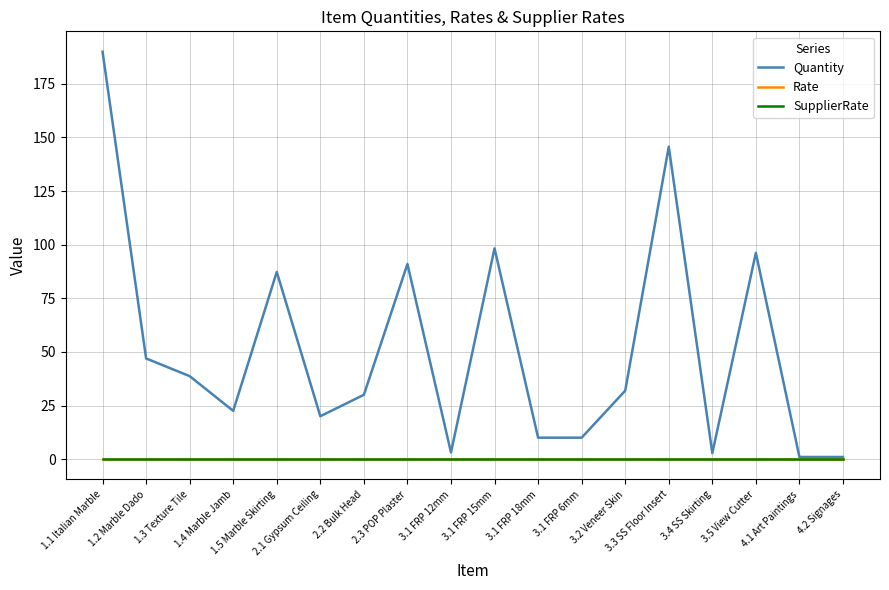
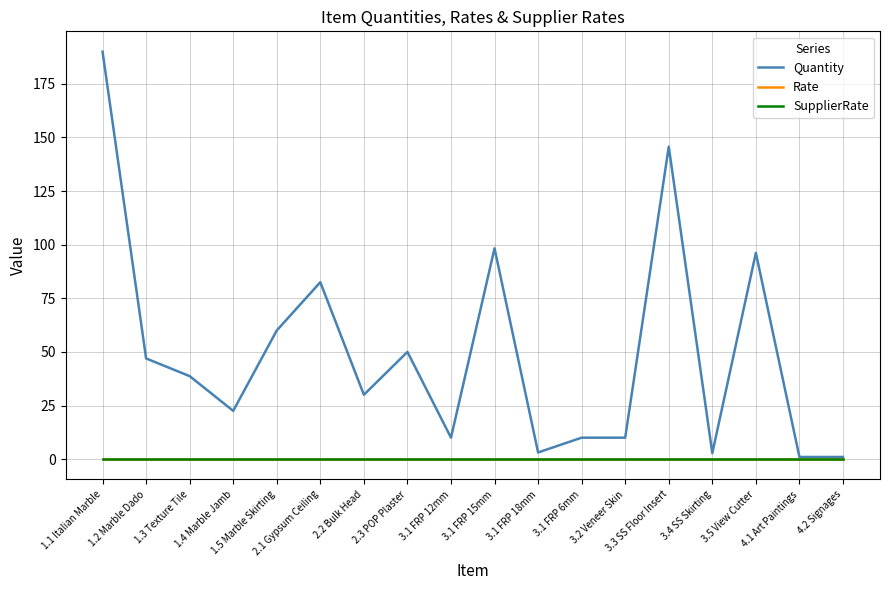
  {
    "Quantity": {
      "1.1 Italian Marble": 190,
      "1.2 Marble Dado": 47,
      "1.3 Texture Tile": 39,
      "1.4 Marble Jamb": 23,
-     "1.5 Marble Skirting": 87,
-     "2.1 Gypsum Ceiling": 20,
+     "1.5 Marble Skirting": 60,
+     "2.1 Gypsum Ceiling": 83,
      "2.2 Bulk Head": 30,
-     "2.3 POP Plaster": 91,
-     "3.1 FRP 12mm": 3,
+     "2.3 POP Plaster": 50,
+     "3.1 FRP 12mm": 10,
      "3.1 FRP 15mm": 98,
-     "3.1 FRP 18mm": 10,
+     "3.1 FRP 18mm": 3,
      "3.1 FRP 6mm": 10,
-     "3.2 Veneer Skin": 32,
+     "3.2 Veneer Skin": 10,
      "3.3 SS Floor Insert": 146,
      "3.4 SS Skirting": 3,
      "3.5 View Cutter": 96
    },
    "SupplierRate": {
      "1.1 Italian Marble": 0,
      "1.2 Marble Dado": 0,
      "1.3 Texture Tile": 0,
      "1.4 Marble Jamb": 0,
      "1.5 Marble Skirting": 0,
      "2.1 Gypsum Ceiling": 0,
      "2.2 Bulk Head": 0,
      "2.3 POP Plaster": 0,
      "3.1 FRP 12mm": 0,
      "3.1 FRP 15mm": 0,
      "3.1 FRP 18mm": 0,
      "3.1 FRP 6mm": 0,
      "3.2 Veneer Skin": 0,
      "3.3 SS Floor Insert": 0,
      "3.4 SS Skirting": 0,
      "3.5 View Cutter": 0
    }
  }
